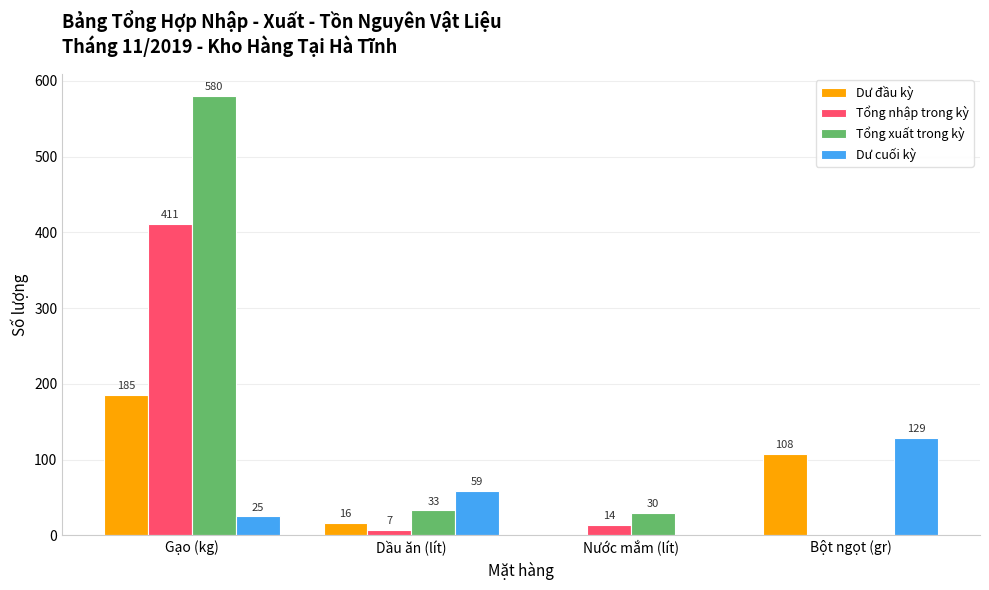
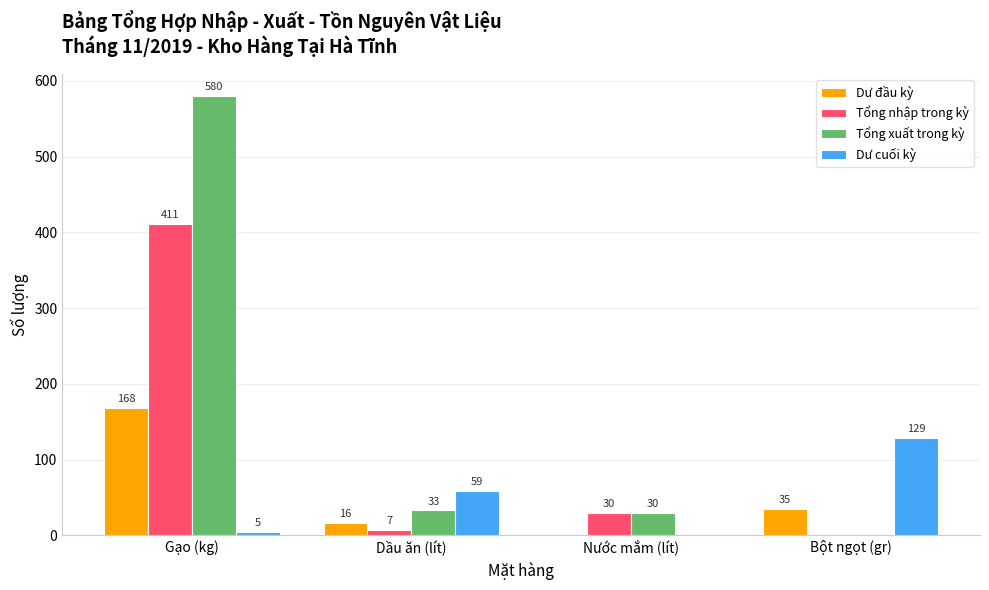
  {
    "Dư đầu kỳ": {
-     "Gạo (kg)": 185,
+     "Gạo (kg)": 168,
      "Dầu ăn (lít)": 16,
-     "Bột ngọt (gr)": 108
+     "Bột ngọt (gr)": 35
    },
    "Tổng nhập trong kỳ": {
      "Gạo (kg)": 411,
      "Dầu ăn (lít)": 7,
-     "Nước mắm (lít)": 14
+     "Nước mắm (lít)": 30
    },
    "Tổng xuất trong kỳ": {
      "Gạo (kg)": 580,
      "Dầu ăn (lít)": 33,
      "Nước mắm (lít)": 30
    },
    "Dư cuối kỳ": {
-     "Gạo (kg)": 25,
+     "Gạo (kg)": 5,
      "Dầu ăn (lít)": 59,
      "Bột ngọt (gr)": 129
    }
  }
